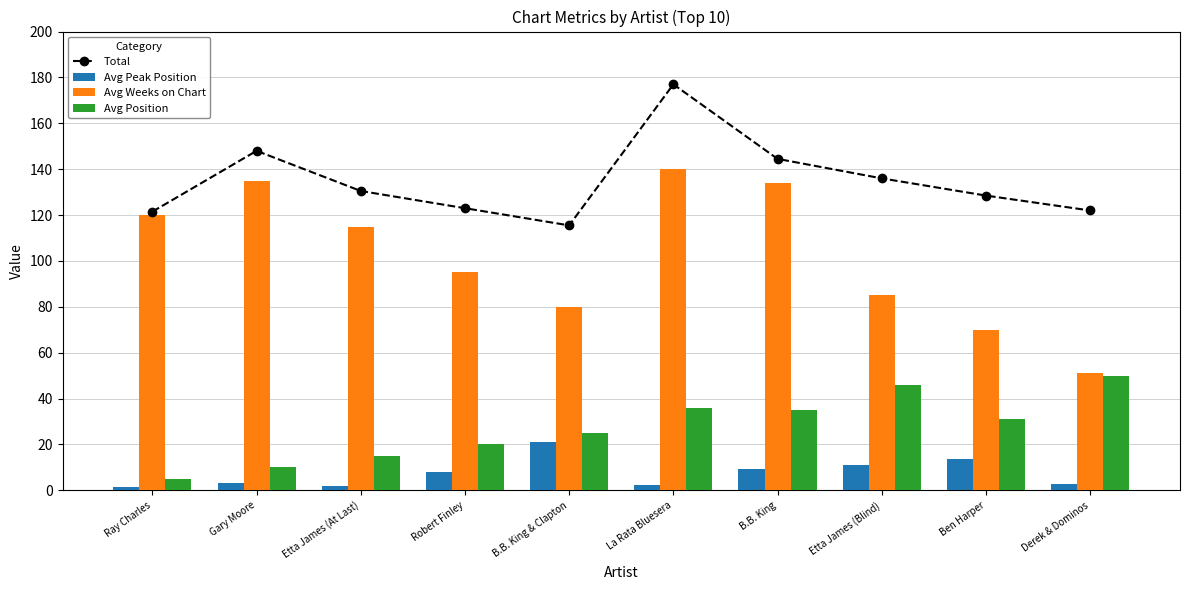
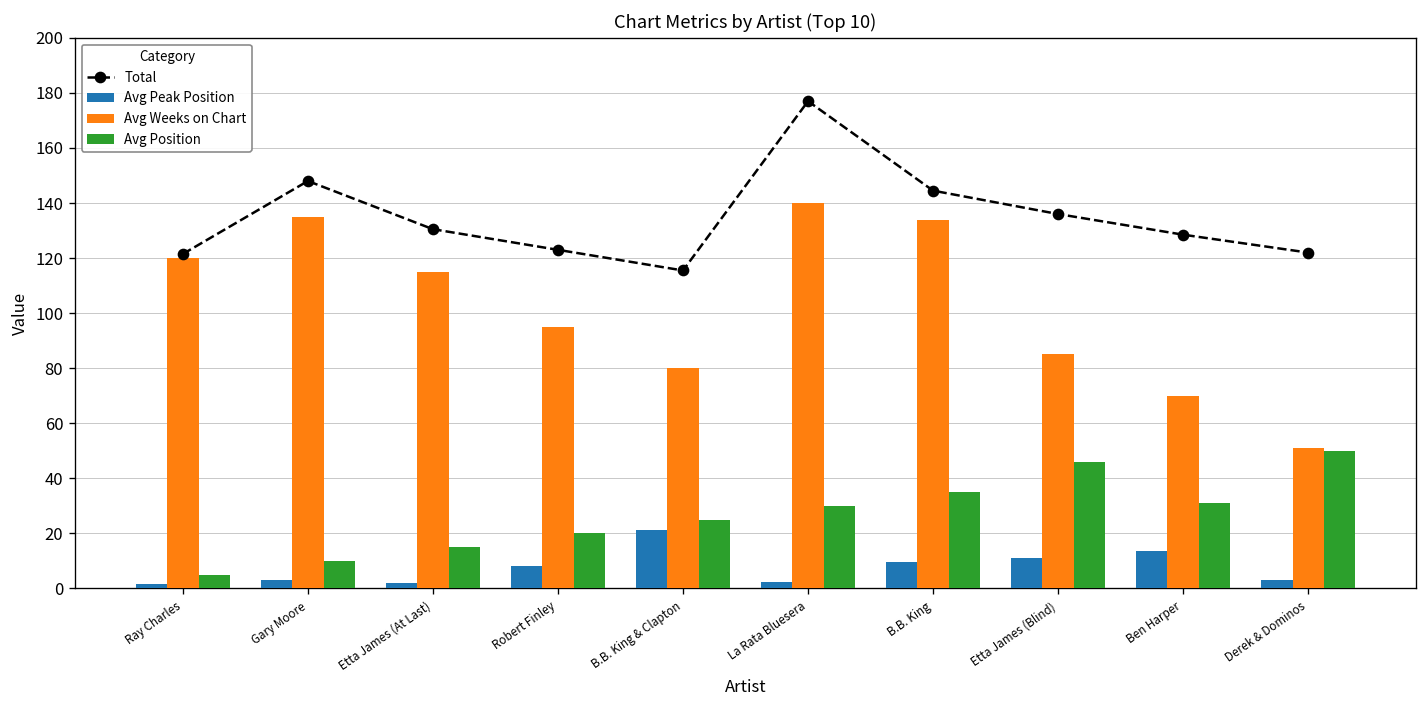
  {
    "Avg Peak Position": {
      "Ray Charles": 2,
      "Gary Moore": 3,
      "Etta James (At Last)": 2,
      "Robert Finley": 8,
      "B.B. King & Clapton": 21,
      "La Rata Bluesera": 3,
      "B.B. King": 10,
      "Etta James (Blind)": 11,
      "Ben Harper": 14,
      "Derek & Dominos": 3
    },
    "Total": {
      "Ray Charles": 122,
      "Gary Moore": 148,
      "Etta James (At Last)": 131,
      "Robert Finley": 123,
      "B.B. King & Clapton": 116,
      "La Rata Bluesera": 177,
      "B.B. King": 145,
      "Etta James (Blind)": 136,
      "Ben Harper": 129,
      "Derek & Dominos": 122
    },
    "Avg Weeks on Chart": {
      "Ray Charles": 120,
      "Gary Moore": 135,
      "Etta James (At Last)": 115,
      "Robert Finley": 95,
      "B.B. King & Clapton": 80,
      "La Rata Bluesera": 140,
      "B.B. King": 134,
      "Etta James (Blind)": 85,
      "Ben Harper": 70,
      "Derek & Dominos": 51
    },
    "Avg Position": {
      "Ray Charles": 5,
      "Gary Moore": 10,
      "Etta James (At Last)": 15,
      "Robert Finley": 20,
      "B.B. King & Clapton": 25,
-     "La Rata Bluesera": 36,
+     "La Rata Bluesera": 30,
      "B.B. King": 35,
      "Etta James (Blind)": 46,
      "Ben Harper": 31,
      "Derek & Dominos": 50
    }
  }
